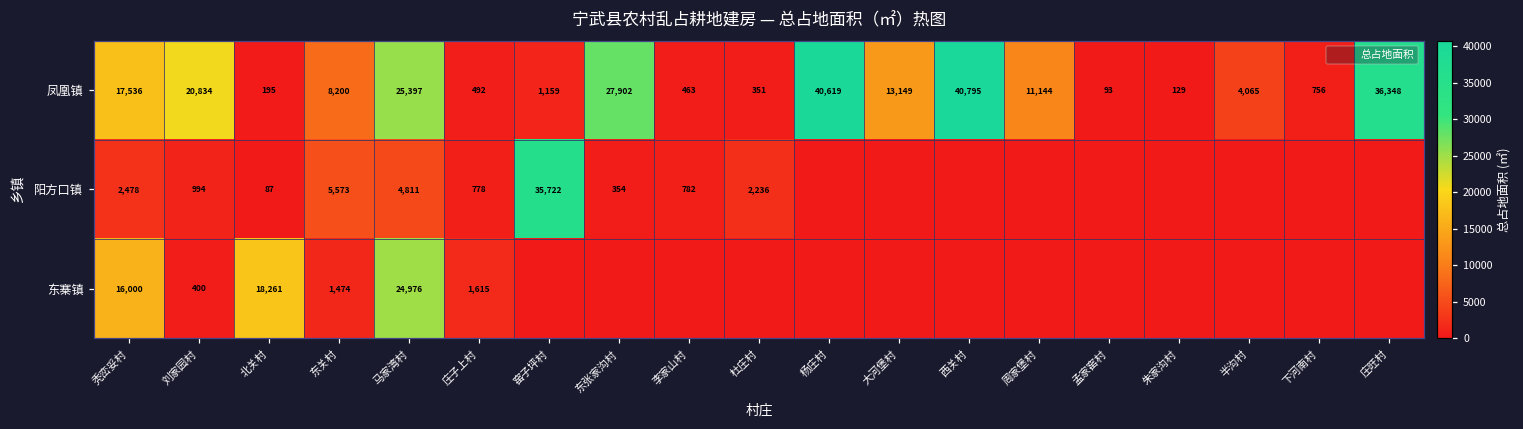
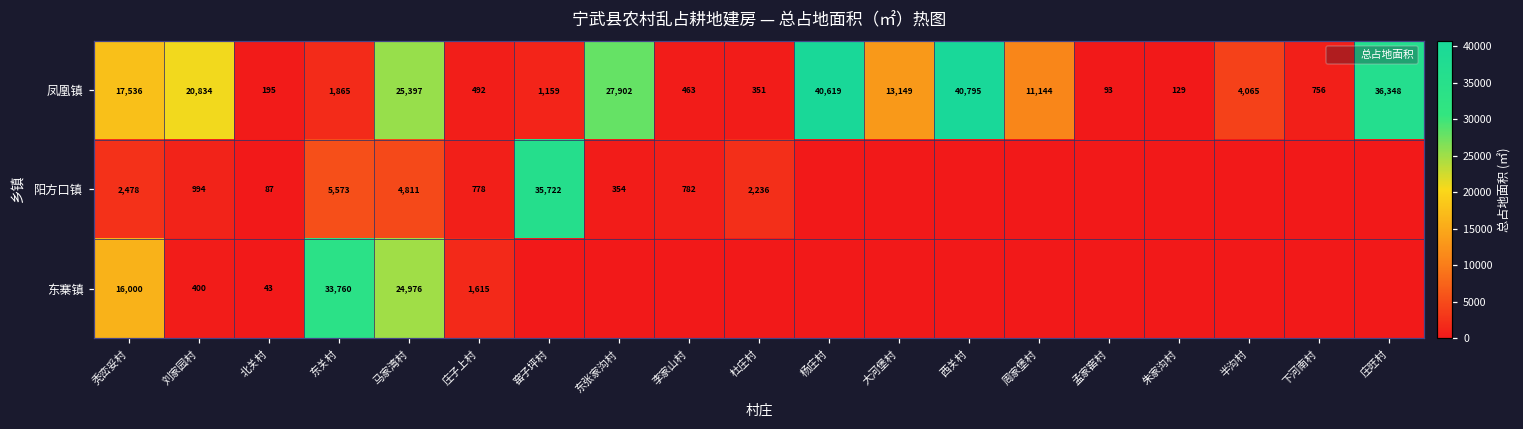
  {
    "凤凰镇": {
      "秃峦妥村": "17,536",
      "刘家园村": "20,834",
      "北关村": "195",
-     "东关村": "8,200",
+     "东关村": "1,865",
      "马家湾村": "25,397",
      "庄子上村": "492",
      "窑子坪村": "1,159",
      "东张家沟村": "27,902",
      "李家山村": "463",
      "杜庄村": "351",
      "杨庄村": "40,619",
      "大河堡村": "13,149",
      "西关村": "40,795",
      "周家堡村": "11,144",
      "孟家窑村": "93",
      "朱家沟村": "129",
      "半沟村": "4,065",
      "下河南村": "756",
      "庄旺村": "36,348"
    },
    "阳方口镇": {
      "秃峦妥村": "2,478",
      "刘家园村": "994",
      "北关村": "87",
      "东关村": "5,573",
      "马家湾村": "4,811",
      "庄子上村": "778",
      "窑子坪村": "35,722",
      "东张家沟村": "354",
      "李家山村": "782",
      "杜庄村": "2,236"
    },
    "东寨镇": {
      "秃峦妥村": "16,000",
      "刘家园村": "400",
-     "北关村": "18,261",
-     "东关村": "1,474",
+     "北关村": "43",
+     "东关村": "33,760",
      "马家湾村": "24,976",
      "庄子上村": "1,615"
    }
  }
